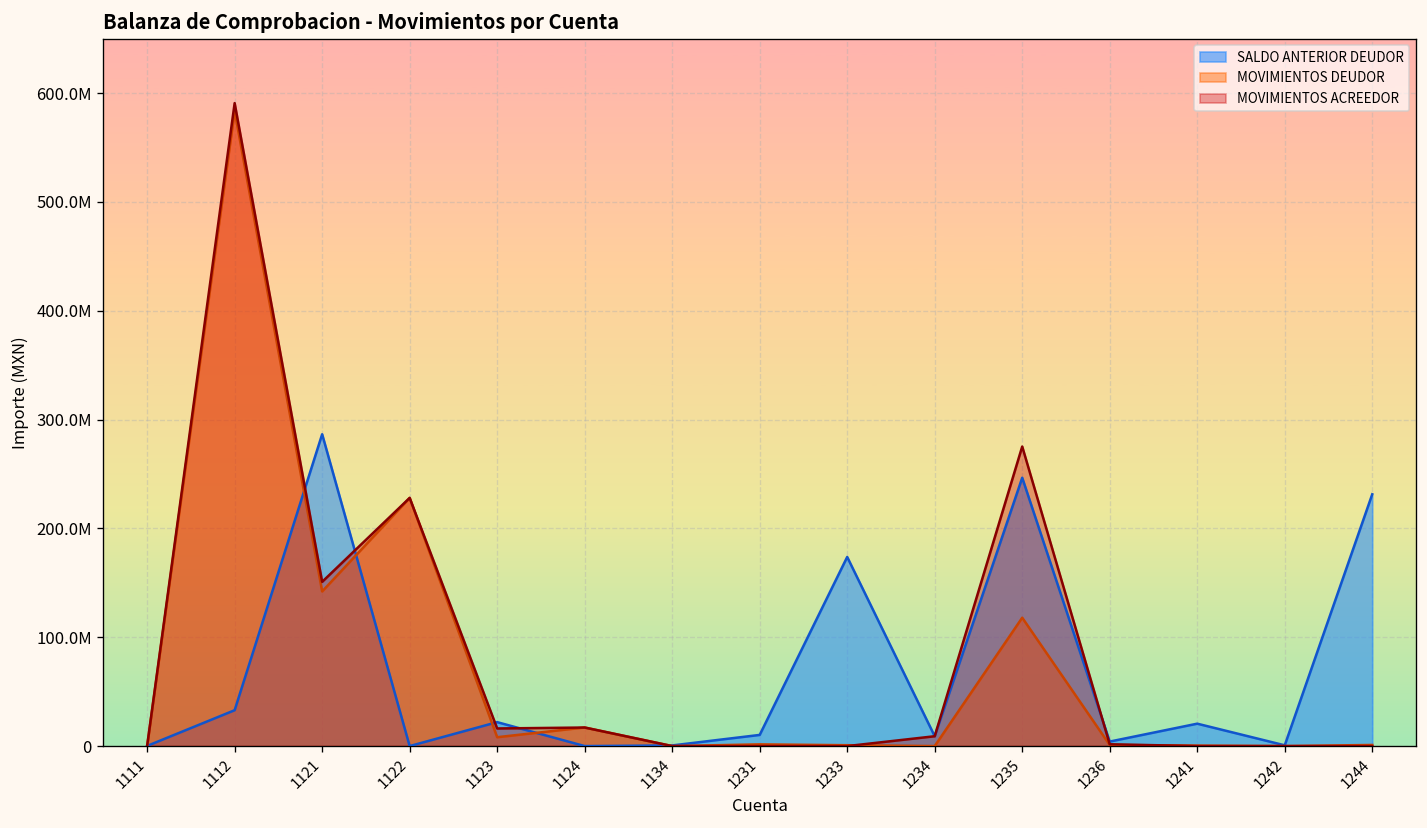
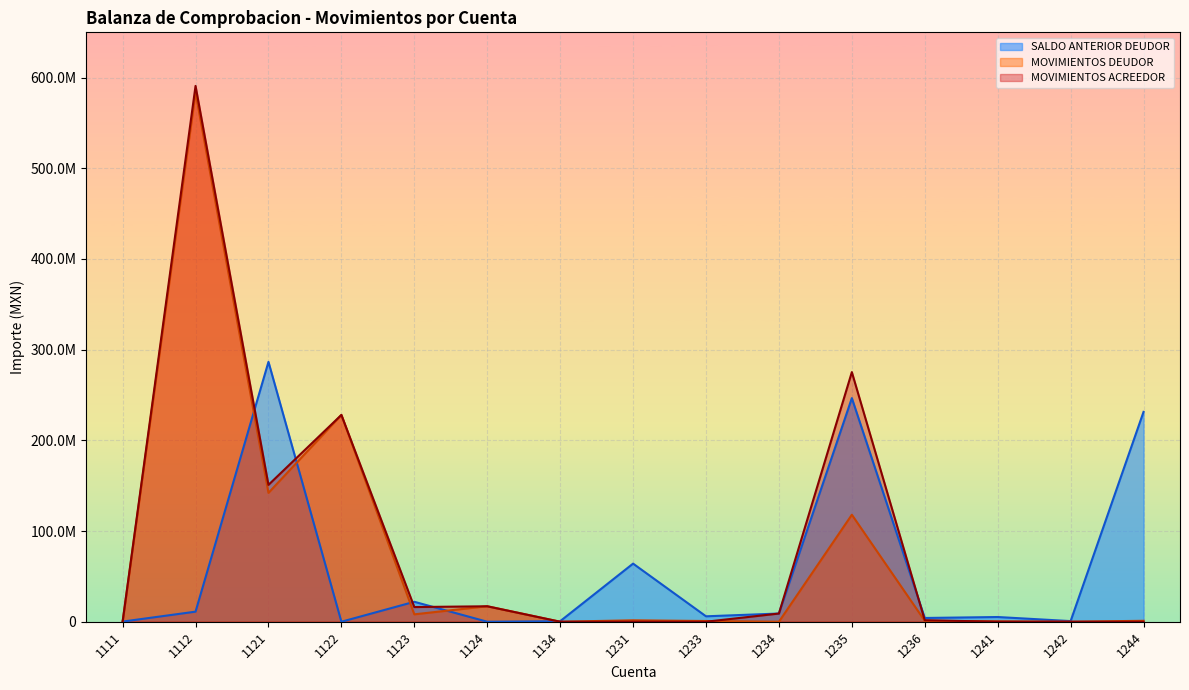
  {
    "SALDO ANTERIOR DEUDOR": {
-     "1112": 30000000,
+     "1112": 10000000,
      "1121": 290000000,
      "1122": 0,
      "1123": 20000000,
      "1124": 0,
-     "1231": 10000000,
-     "1233": 170000000,
+     "1231": 60000000,
+     "1233": 10000000,
      "1235": 250000000,
-     "1241": 20000000,
+     "1241": 10000000,
      "1244": 230000000
    }
  }
